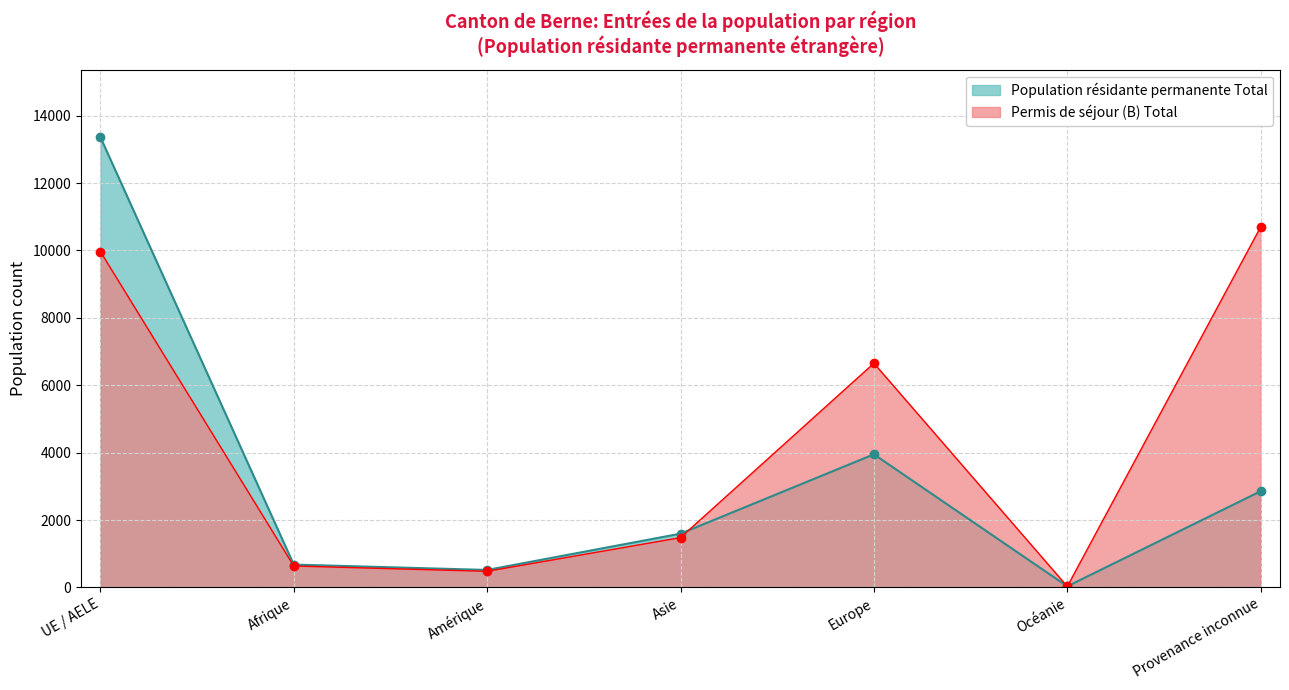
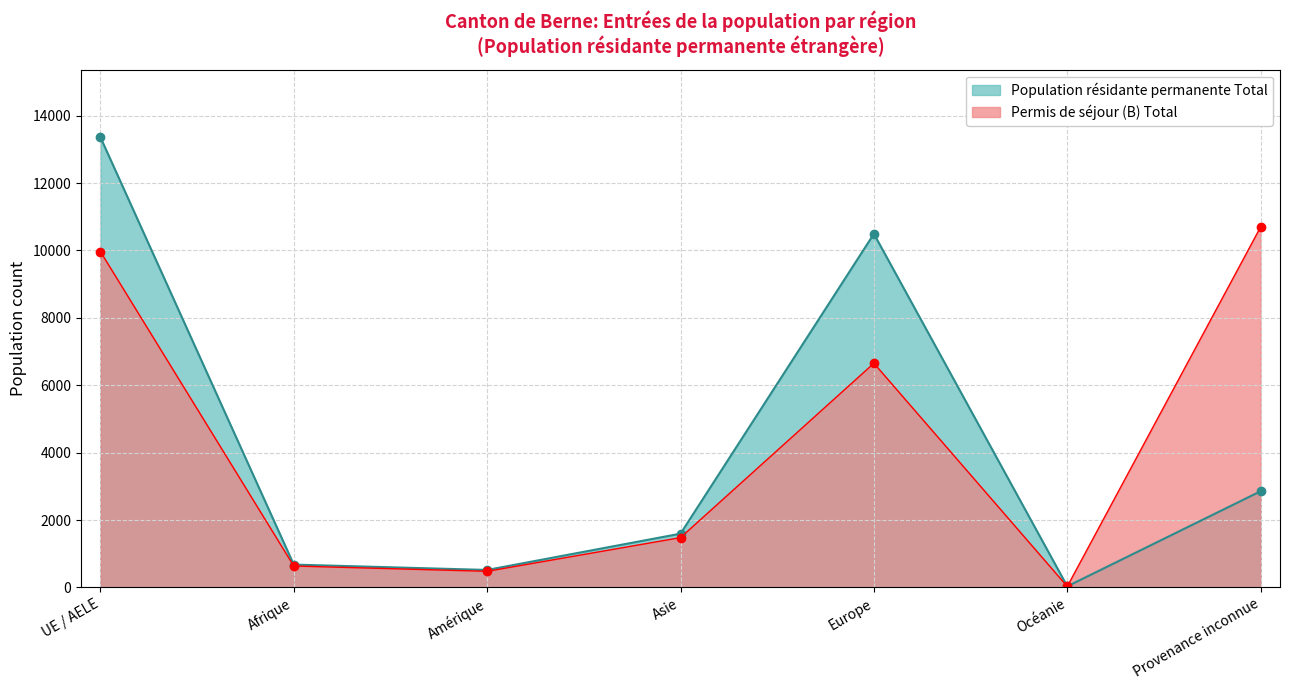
  {
    "Population résidante permanente Total": {
      "UE / AELE": 13400,
      "Asie": 1600,
-     "Europe": 4000,
+     "Europe": 10500,
      "Provenance inconnue": 2900
    },
    "Permis de séjour (B) Total": {
      "UE / AELE": 10000,
      "Asie": 1500,
      "Europe": 6700,
      "Provenance inconnue": 10700
    }
  }
